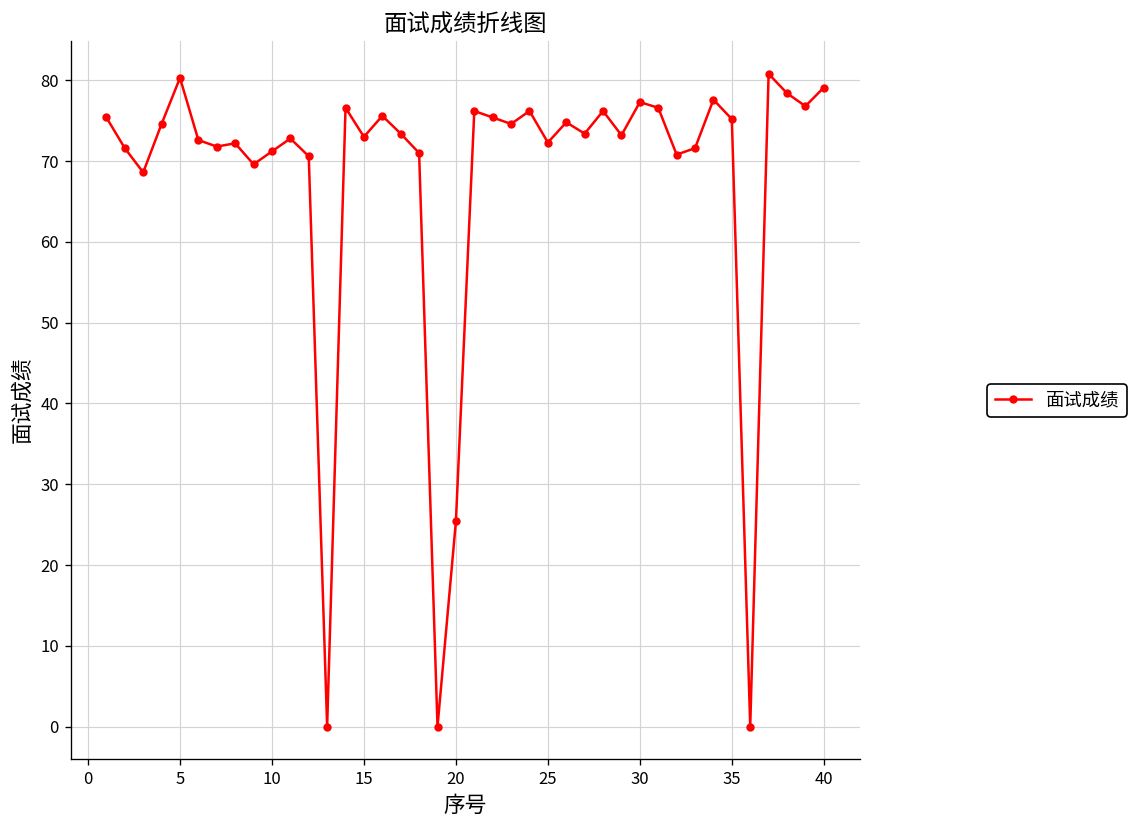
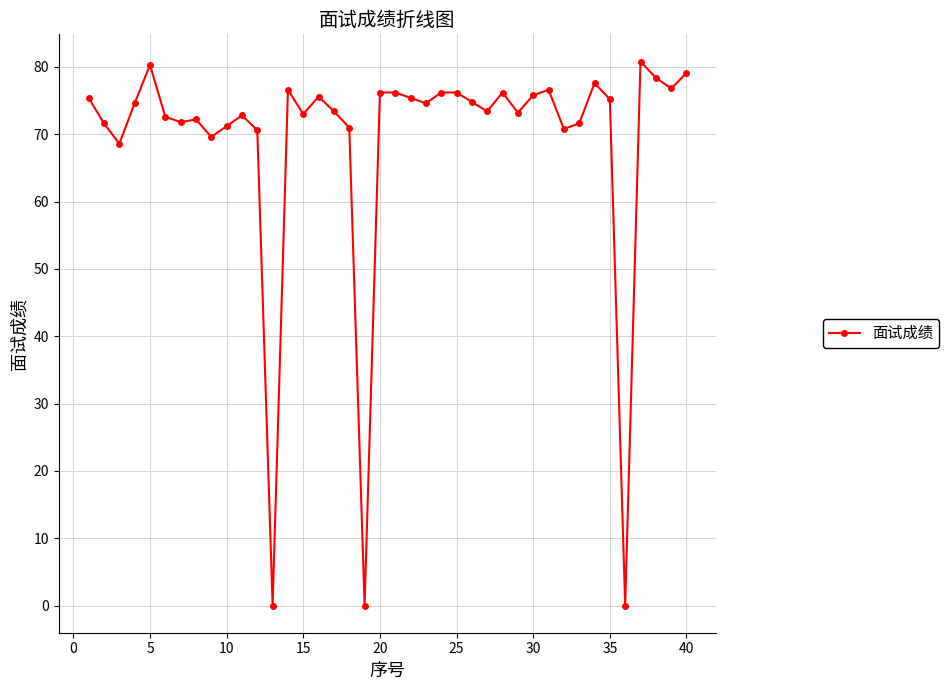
  {
    "5": 80,
    "10": 71,
    "15": 73,
-   "20": 25,
-   "25": 72,
-   "30": 77,
+   "20": 76,
+   "25": 76,
+   "30": 76,
    "35": 75,
    "40": 79
  }
